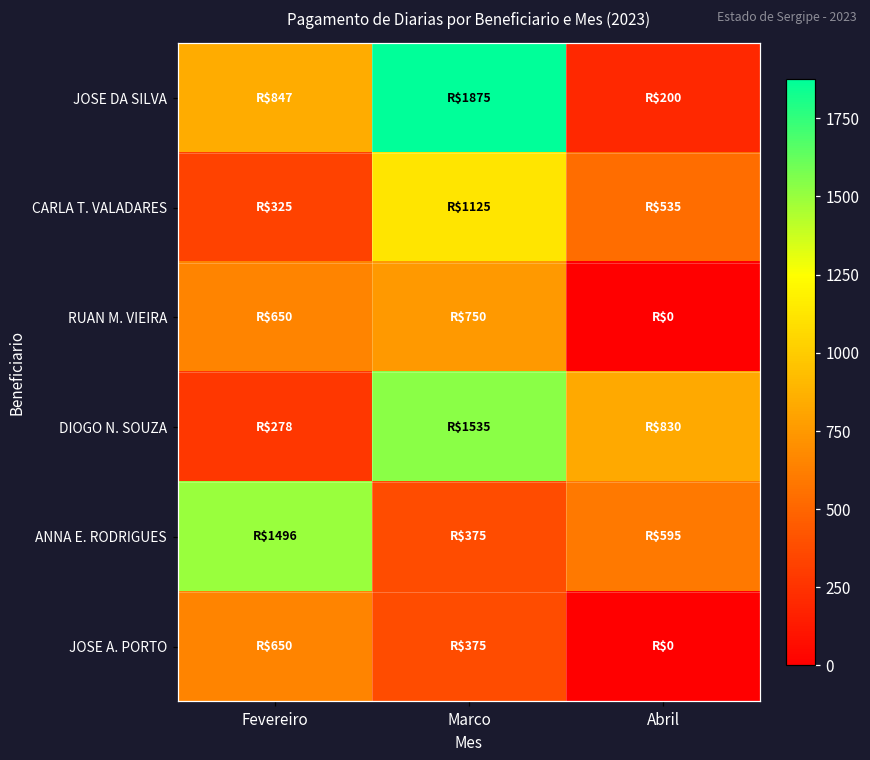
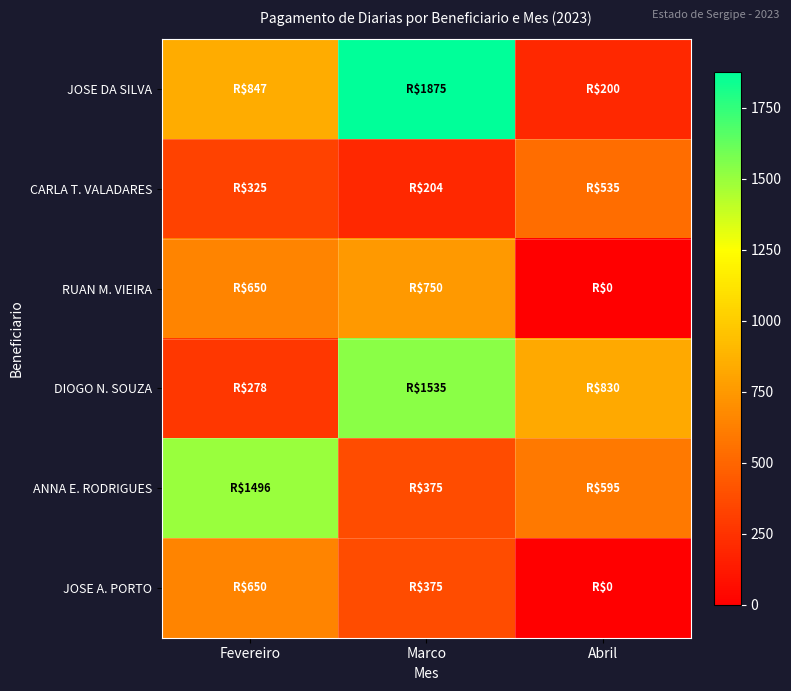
  {
    "JOSE DA SILVA": {
      "Fevereiro": "$847",
      "Marco": "$1875",
      "Abril": "$200"
    },
    "CARLA T. VALADARES": {
      "Fevereiro": "$325",
-     "Marco": "$1125",
+     "Marco": "$204",
      "Abril": "$535"
    },
    "RUAN M. VIEIRA": {
      "Fevereiro": "$650",
      "Marco": "$750",
      "Abril": "$0"
    },
    "DIOGO N. SOUZA": {
      "Fevereiro": "$278",
      "Marco": "$1535",
      "Abril": "$830"
    },
    "ANNA E. RODRIGUES": {
      "Fevereiro": "$1496",
      "Marco": "$375",
      "Abril": "$595"
    },
    "JOSE A. PORTO": {
      "Fevereiro": "$650",
      "Marco": "$375",
      "Abril": "$0"
    }
  }
